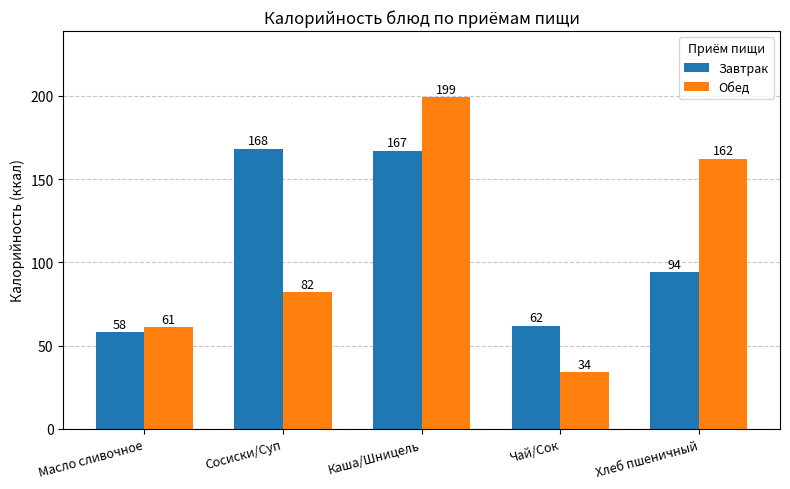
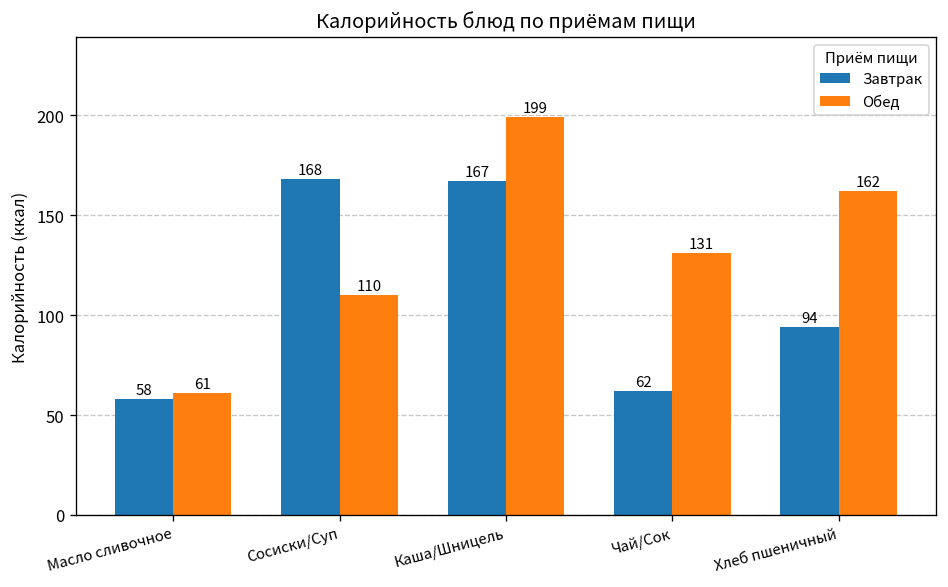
  {
    "Завтрак": {
      "Масло сливочное": 58,
      "Сосиски/Суп": 168,
      "Каша/Шницель": 167,
      "Чай/Сок": 62,
      "Хлеб пшеничный": 94
    },
    "Обед": {
      "Масло сливочное": 61,
-     "Сосиски/Суп": 82,
+     "Сосиски/Суп": 110,
      "Каша/Шницель": 199,
-     "Чай/Сок": 34,
+     "Чай/Сок": 131,
      "Хлеб пшеничный": 162
    }
  }
